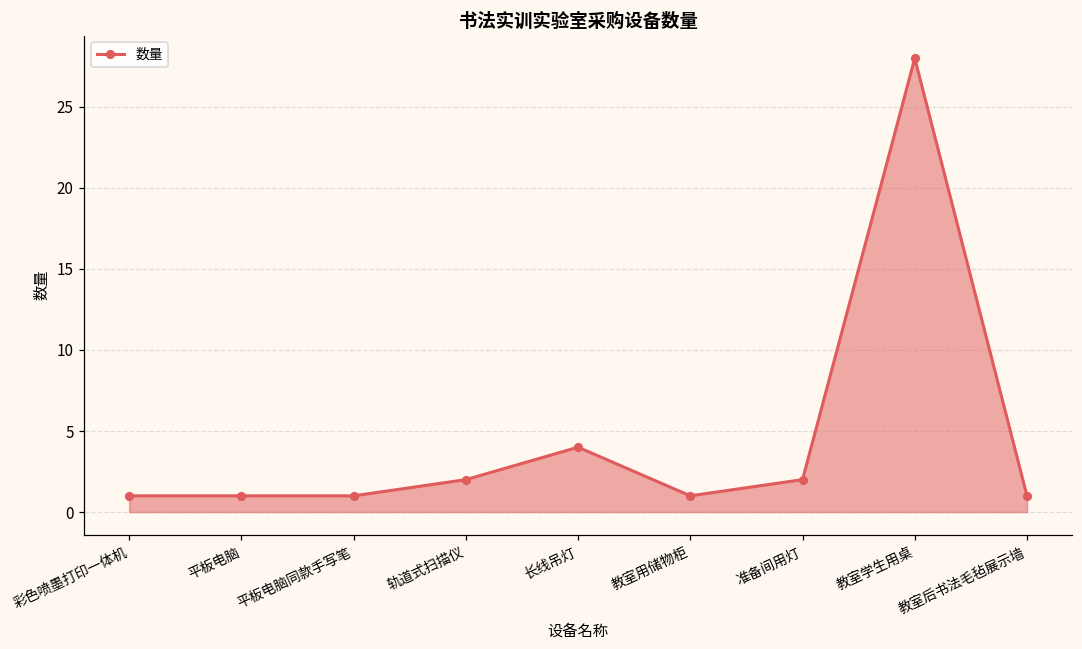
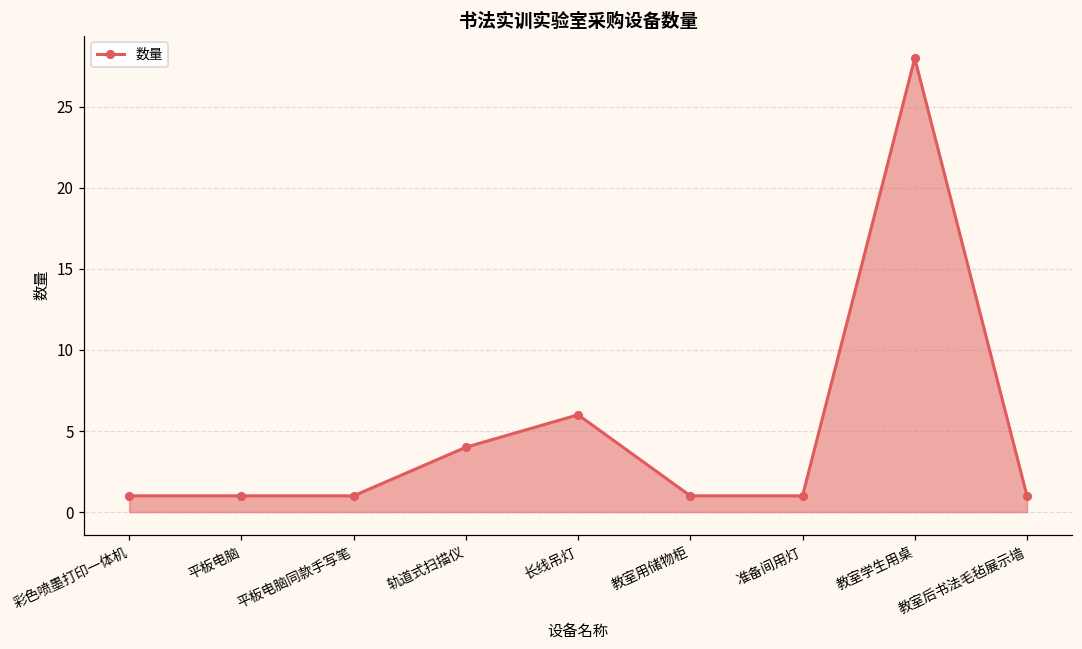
  {
    "彩色喷墨打印一体机": 1,
    "平板电脑": 1,
    "平板电脑同款手写笔": 1,
-   "轨道式扫描仪": 2,
-   "长线吊灯": 4,
+   "轨道式扫描仪": 4,
+   "长线吊灯": 6,
    "教室用储物柜": 1,
-   "准备间用灯": 2,
+   "准备间用灯": 1,
    "教室学生用桌": 28,
    "教室后书法毛毡展示墙": 1
  }
